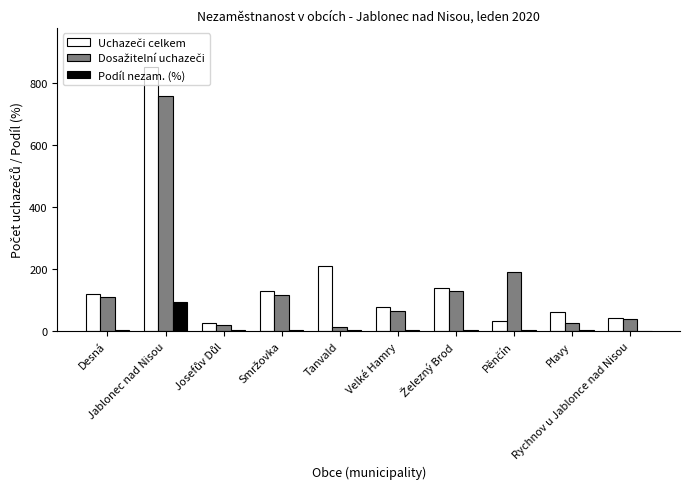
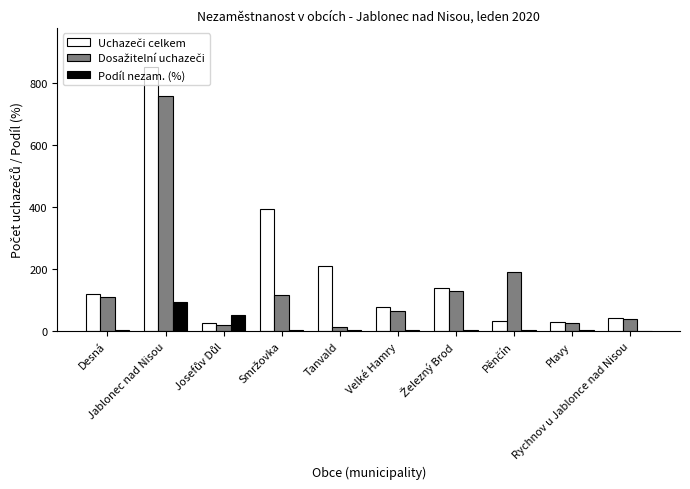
  {
    "Uchazeči celkem": {
      "Desná": 120,
      "Josefův Důl": 30,
-     "Smržovka": 130,
+     "Smržovka": 390,
      "Tanvald": 210,
      "Velké Hamry": 80,
      "Železný Brod": 140,
      "Pěnčín": 30,
-     "Plavy": 60,
+     "Plavy": 30,
      "Rychnov u Jablonce nad Nisou": 40
    },
    "Dosažitelní uchazeči": {
      "Desná": 110,
      "Jablonec nad Nisou": 760,
      "Josefův Důl": 20,
      "Smržovka": 120,
      "Tanvald": 20,
      "Velké Hamry": 70,
      "Železný Brod": 130,
      "Pěnčín": 190,
      "Plavy": 30,
      "Rychnov u Jablonce nad Nisou": 40
    },
    "Podíl nezam. (%)": {
      "Jablonec nad Nisou": 90,
-     "Josefův Důl": 0
+     "Josefův Důl": 50
    }
  }
